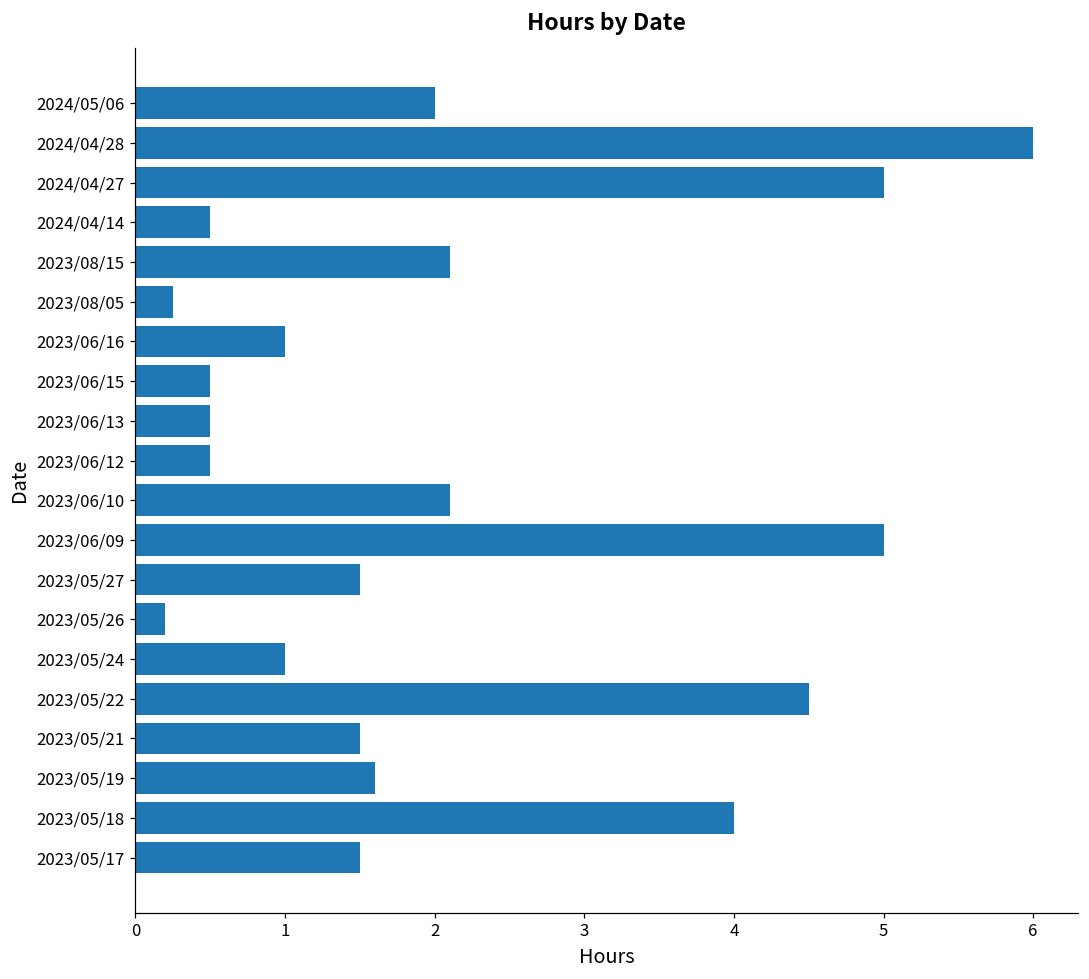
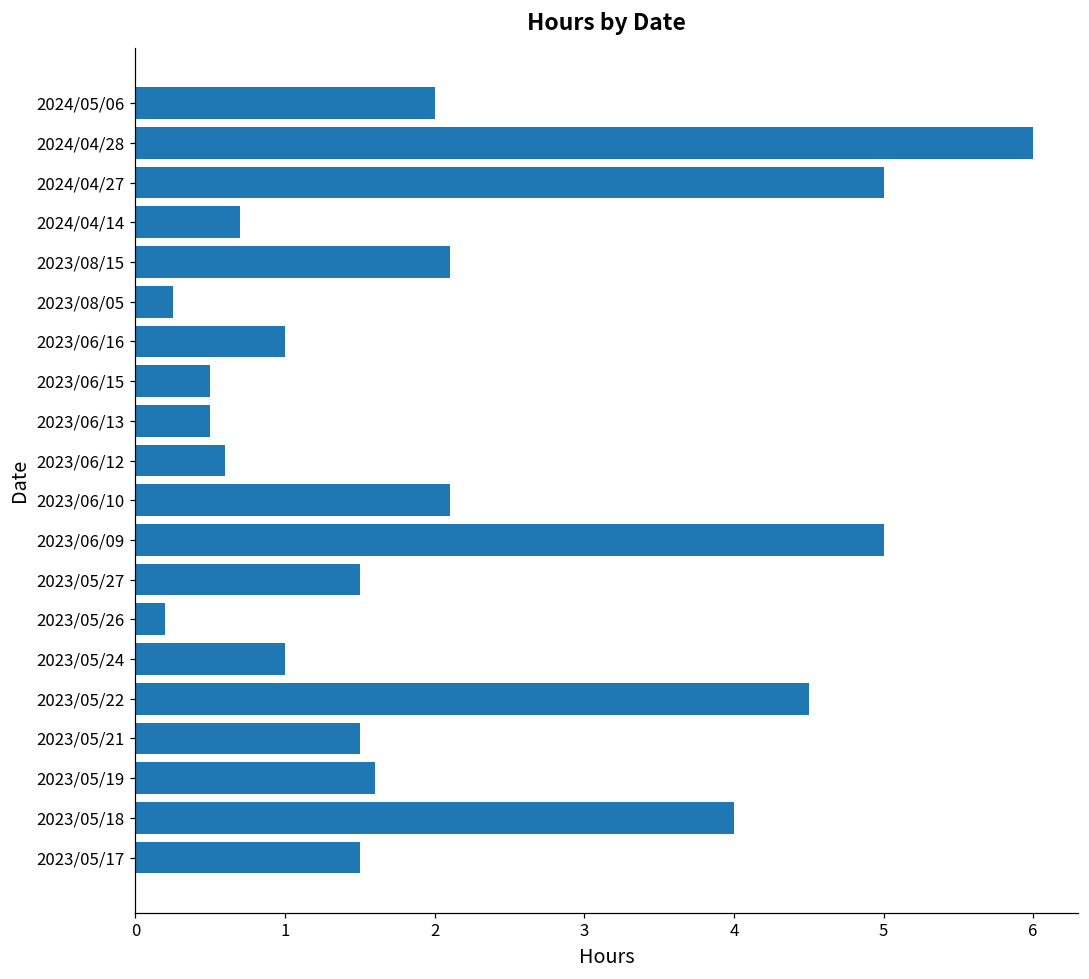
  {
    "2024/05/06": 2.0,
    "2024/04/28": 6.0,
    "2024/04/27": 5.0,
-   "2024/04/14": 0.5,
+   "2024/04/14": 0.7,
    "2023/08/15": 2.1,
    "2023/08/05": 0.25,
    "2023/06/16": 1.0,
    "2023/06/15": 0.5,
    "2023/06/13": 0.5,
-   "2023/06/12": 0.5,
+   "2023/06/12": 0.6,
    "2023/06/10": 2.1,
    "2023/06/09": 5.0,
    "2023/05/27": 1.5,
    "2023/05/26": 0.2,
    "2023/05/24": 1.0,
    "2023/05/22": 4.5,
    "2023/05/21": 1.5,
    "2023/05/19": 1.6,
    "2023/05/18": 4.0,
    "2023/05/17": 1.5
  }
